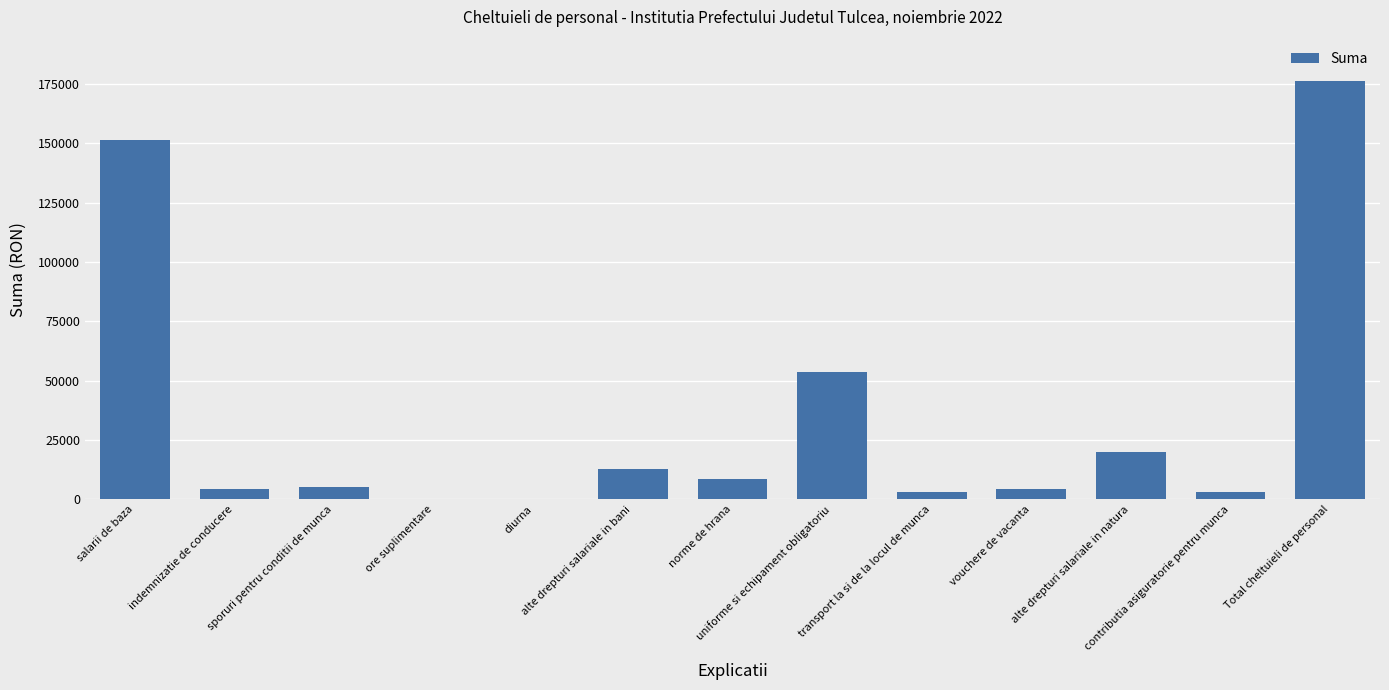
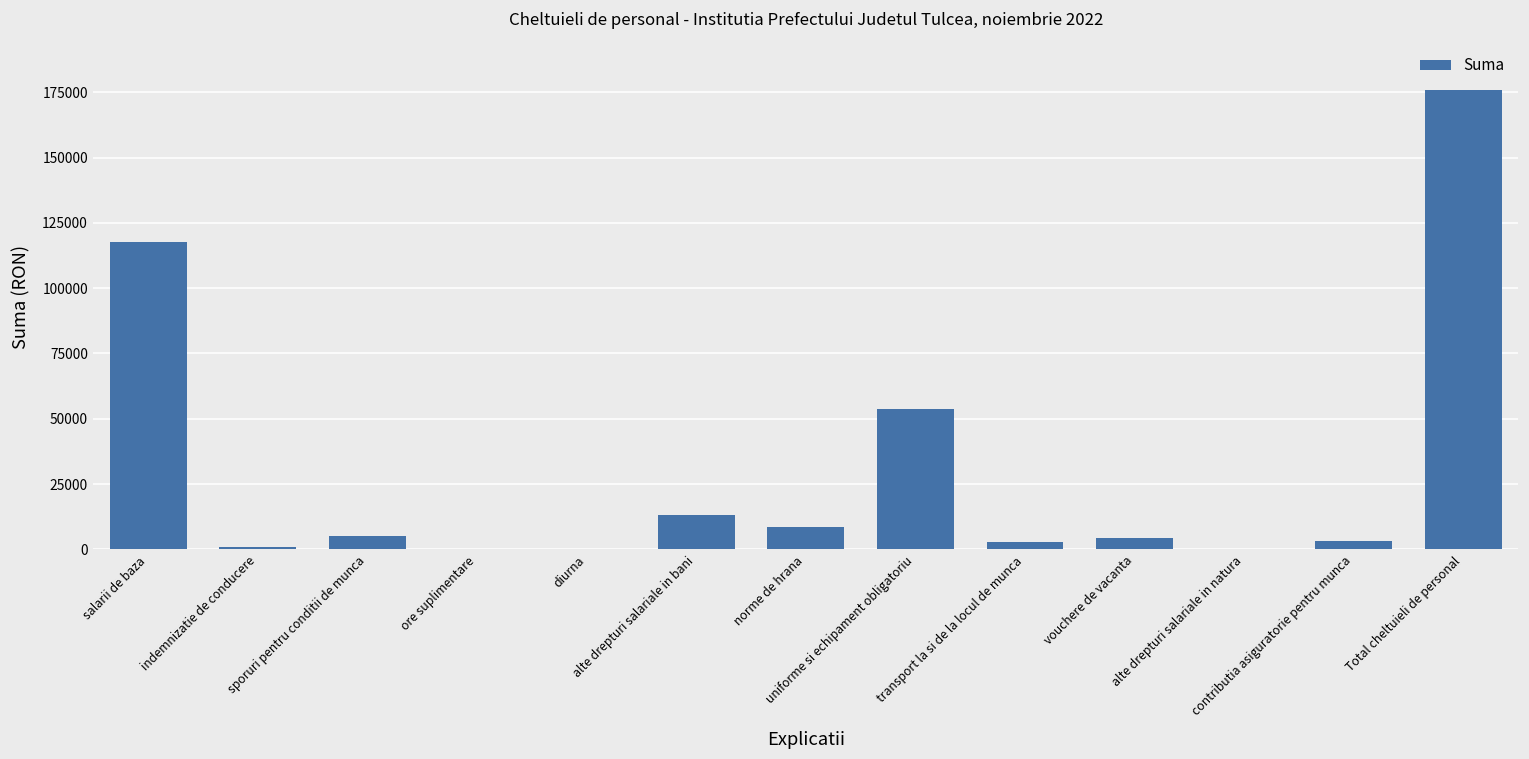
  {
-   "salarii de baza": 152000,
-   "indemnizatie de conducere": 5000,
+   "salarii de baza": 118000,
+   "indemnizatie de conducere": 1000,
    "sporuri pentru conditii de munca": 5000,
    "ore suplimentare": 0,
    "diurna": 0,
    "alte drepturi salariale in bani": 13000,
    "norme de hrana": 9000,
    "uniforme si echipament obligatoriu": 54000,
    "transport la si de la locul de munca": 3000,
    "vouchere de vacanta": 4000,
-   "alte drepturi salariale in natura": 20000,
+   "alte drepturi salariale in natura": 0,
    "contributia asiguratorie pentru munca": 3000,
    "Total cheltuieli de personal": 176000
  }
